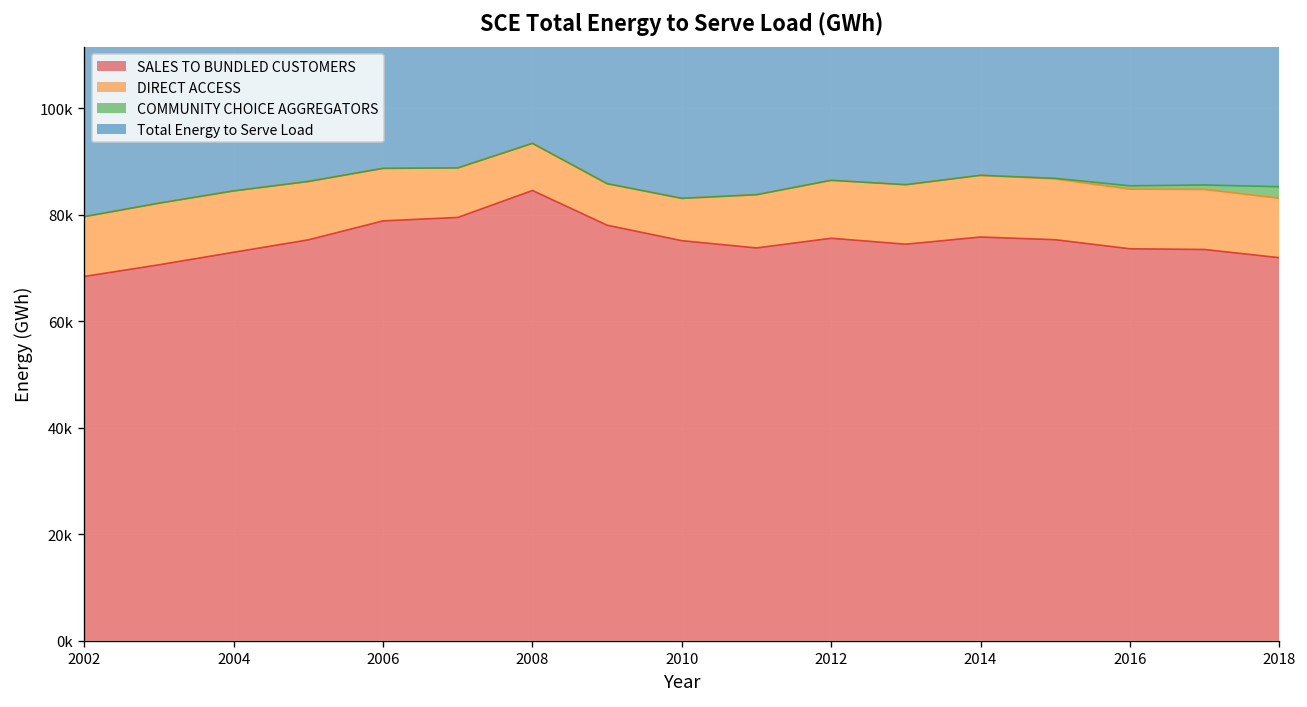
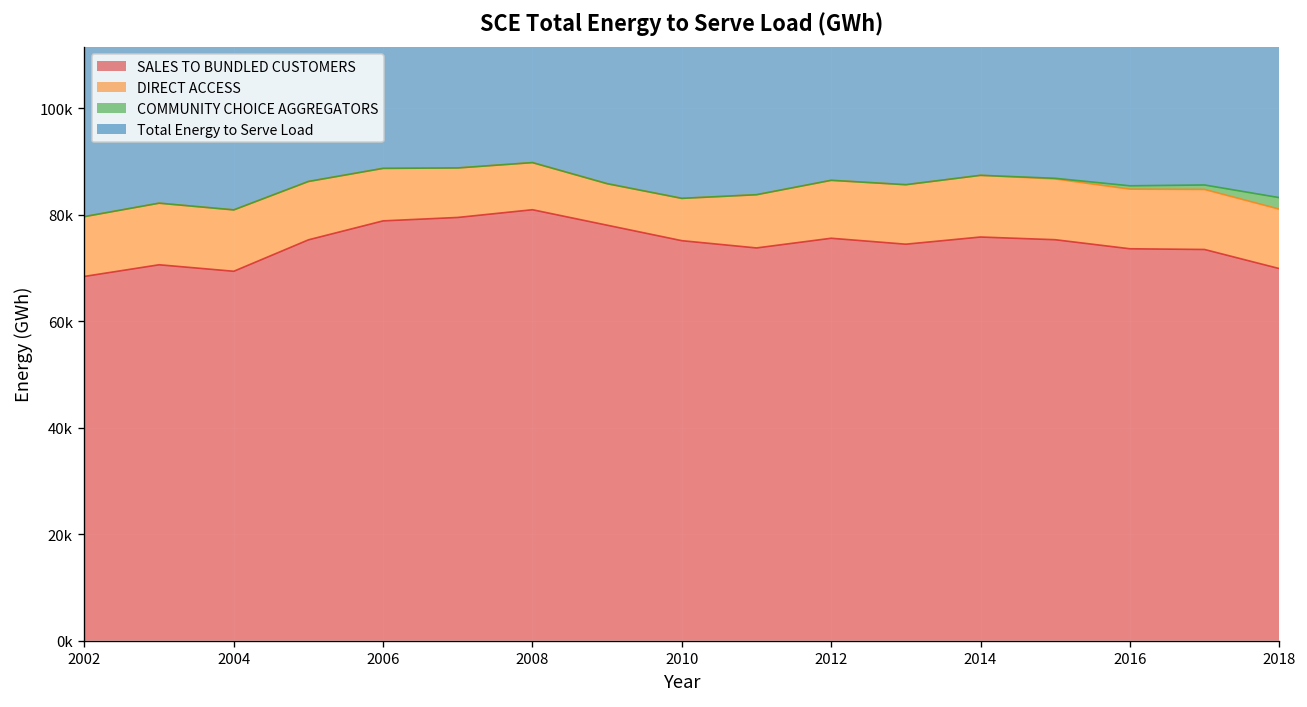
  {
    "SALES TO BUNDLED CUSTOMERS": {
      "2002": 68000,
-     "2004": 73000,
+     "2004": 69000,
      "2006": 79000,
-     "2008": 85000,
+     "2008": 81000,
      "2010": 75000,
      "2012": 76000,
      "2014": 76000,
      "2016": 74000,
-     "2018": 72000
+     "2018": 70000
    },
    "DIRECT ACCESS": {
      "2016": 11000,
      "2018": 11000
    },
    "COMMUNITY CHOICE AGGREGATORS": {
      "2016": 1000,
      "2018": 2000
    }
  }
